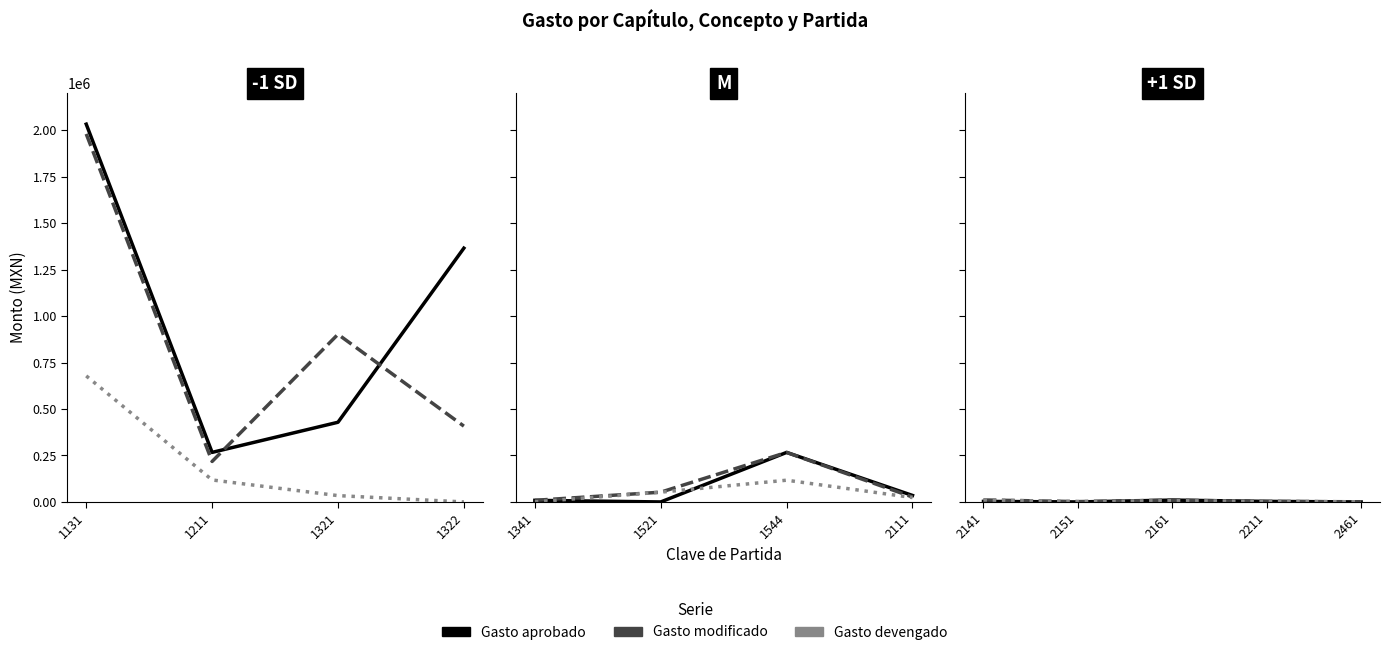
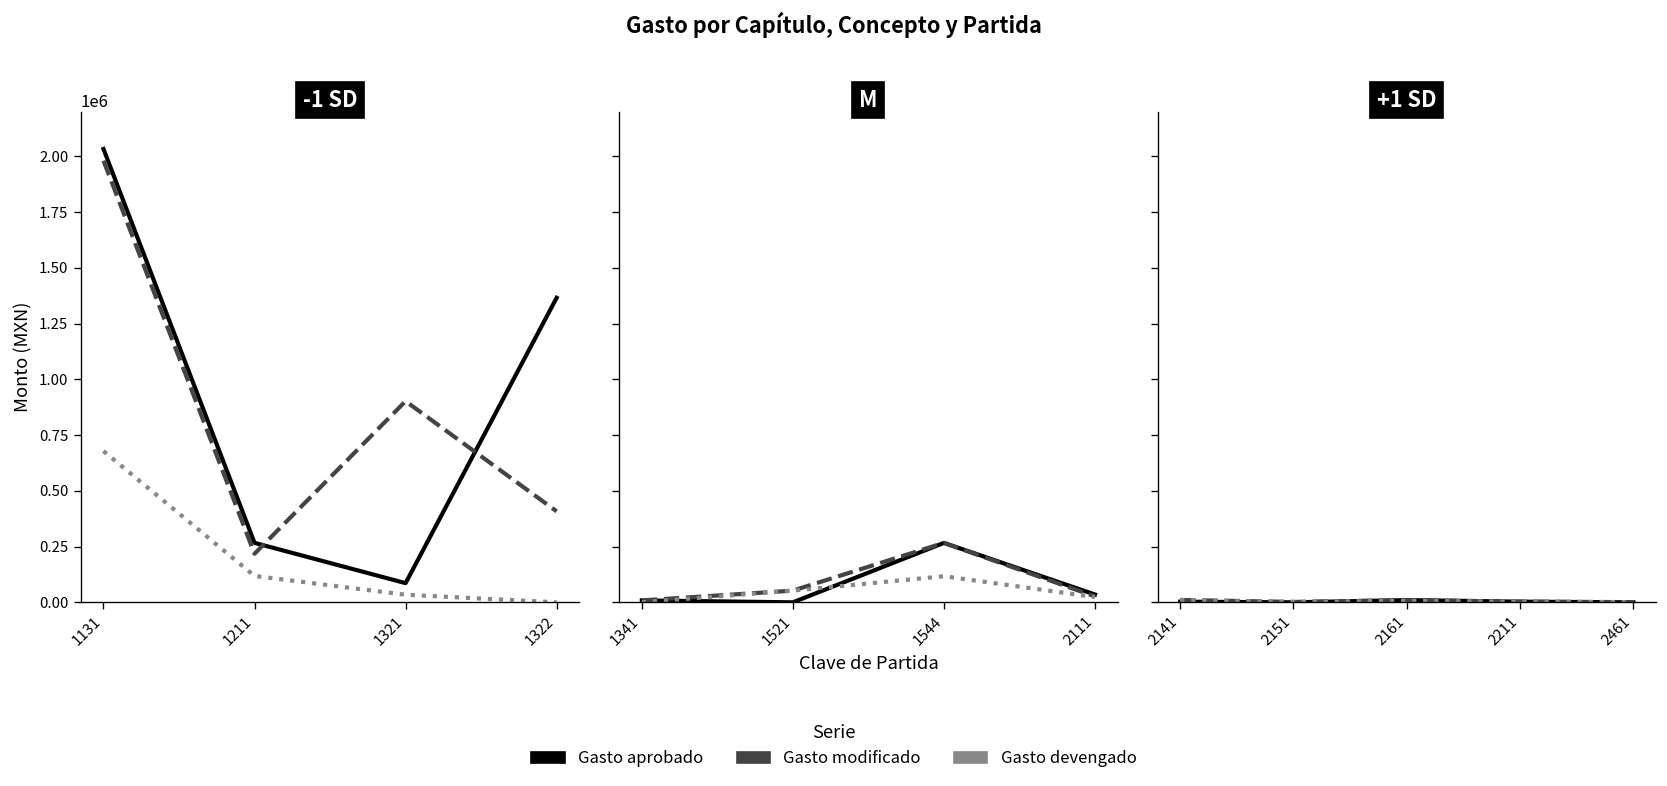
  {
    "-1 SD": {
      "Gasto aprobado": {
        "1131": 2030000,
        "1211": 270000,
-       "1321": 430000,
+       "1321": 90000,
        "1322": 1370000
      },
      "Gasto modificado": {
        "1131": 1980000,
        "1211": 220000,
        "1321": 900000,
        "1322": 410000
      },
      "Gasto devengado": {
        "1131": 680000,
        "1211": 120000,
        "1321": 30000,
        "1322": 0
      }
    }
  }
